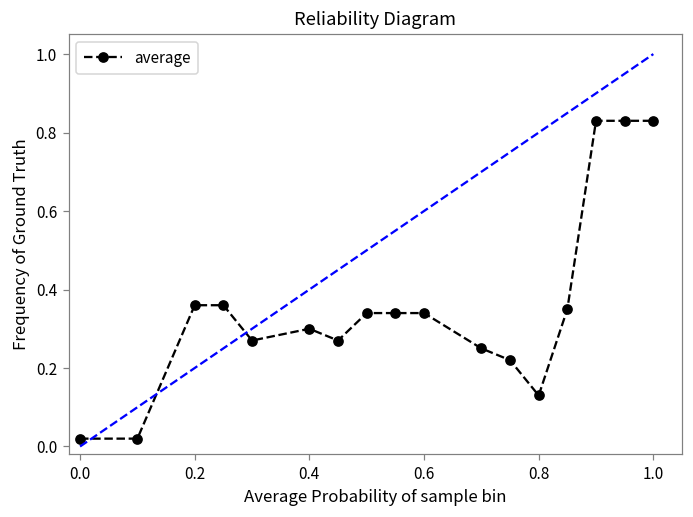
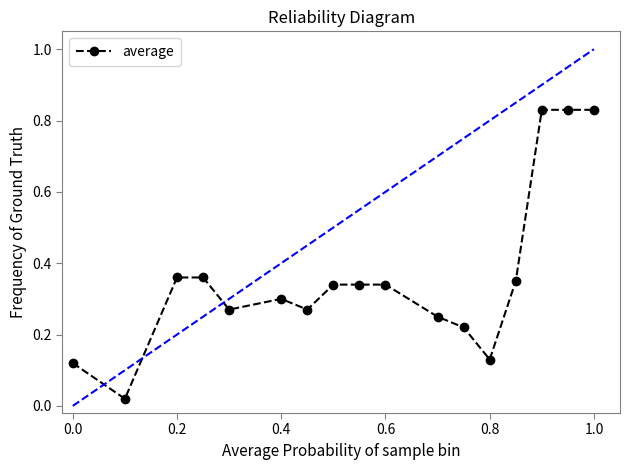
  {
    "average": {
-     "0.0": 0.02,
+     "0.0": 0.12,
      "0.2": 0.36,
      "0.4": 0.30,
      "0.6": 0.34,
      "0.8": 0.13,
      "1.0": 0.83
    }
  }
